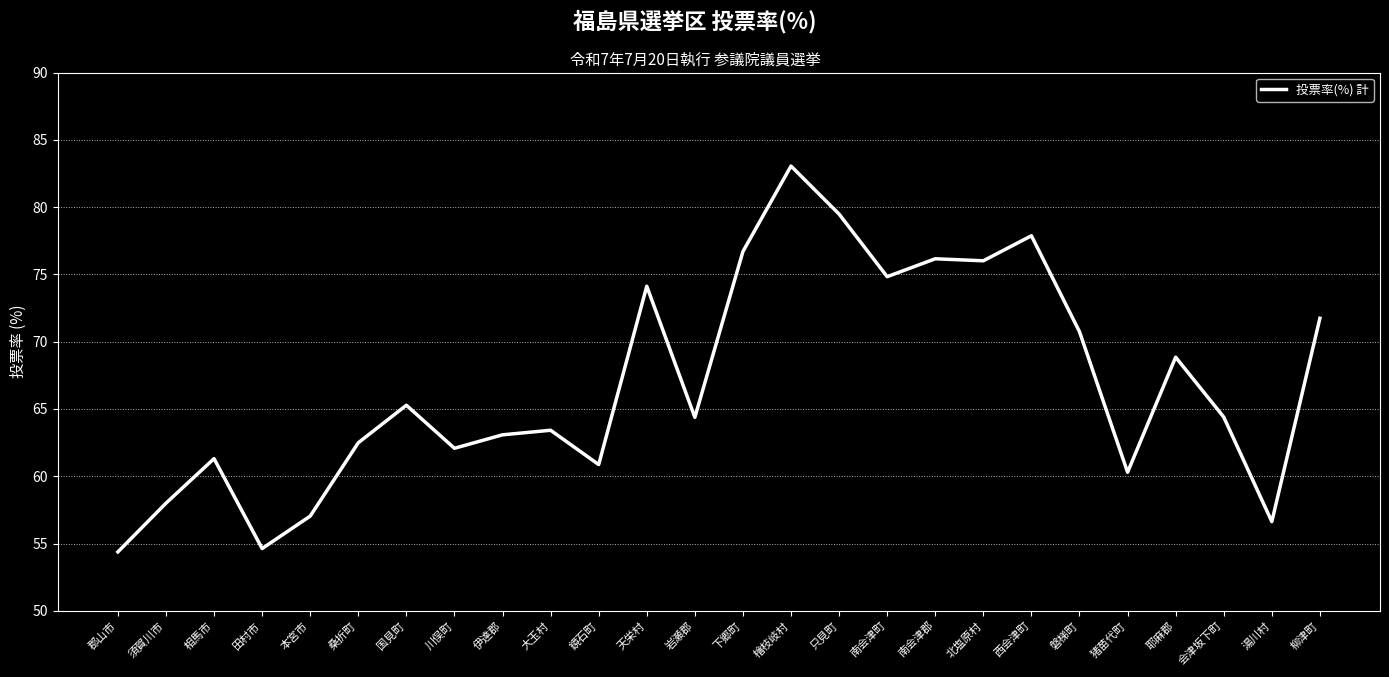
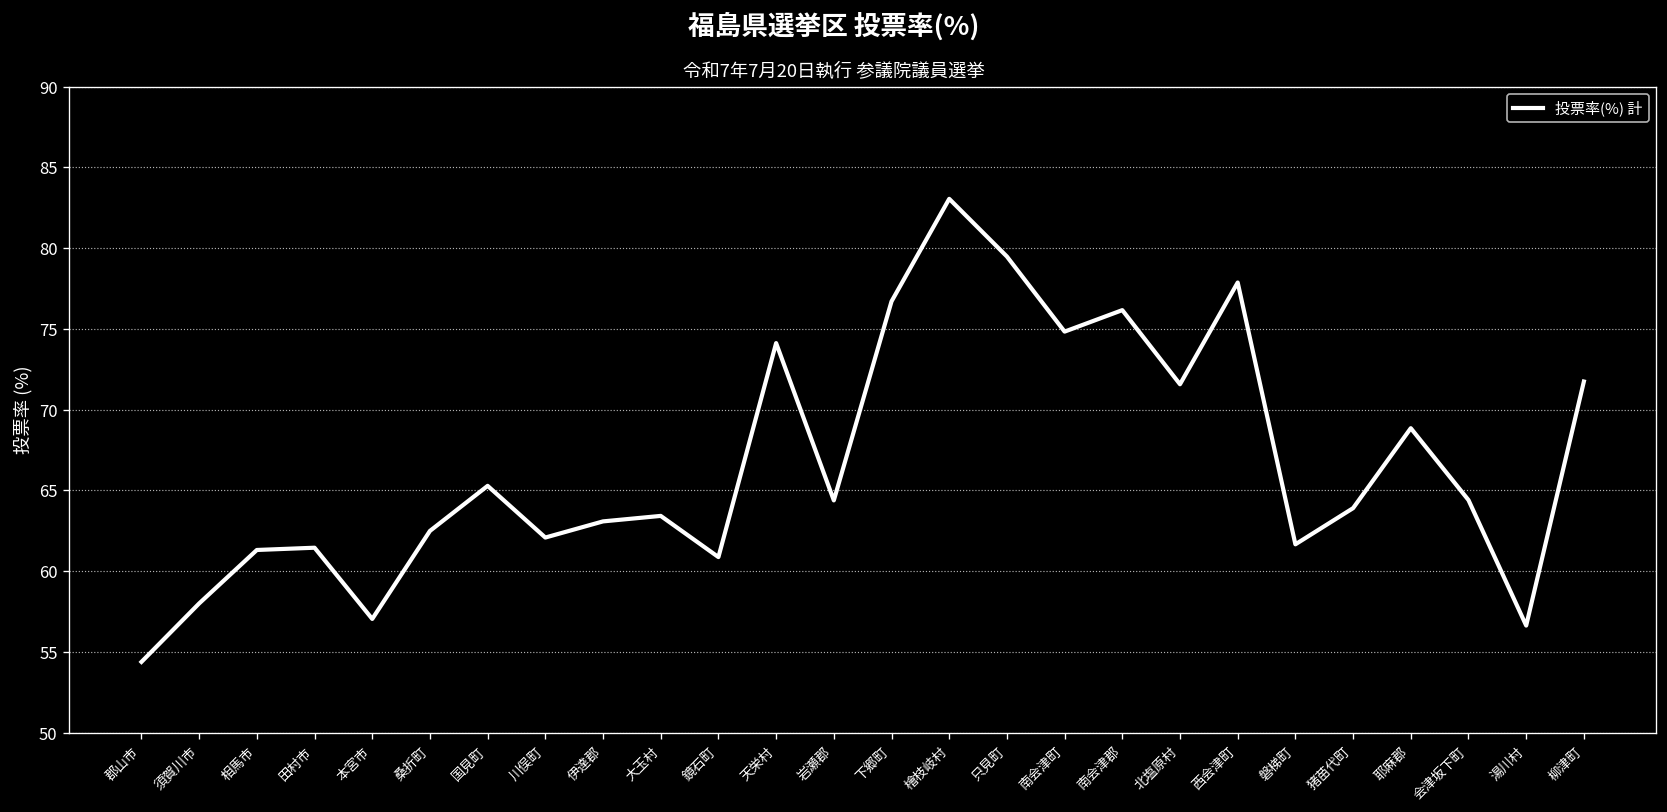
  {
    "郡山市": 54.4,
    "須賀川市": 58.0,
    "相馬市": 61.3,
-   "田村市": 54.6,
+   "田村市": 61.5,
    "本宮市": 57.0,
    "桑折町": 62.5,
    "国見町": 65.3,
    "川俣町": 62.1,
    "伊達郡": 63.1,
    "大玉村": 63.4,
    "鏡石町": 60.9,
    "天栄村": 74.1,
    "岩瀬郡": 64.4,
    "下郷町": 76.7,
    "檜枝岐村": 83.1,
    "只見町": 79.5,
    "南会津町": 74.8,
    "南会津郡": 76.2,
-   "北塩原村": 76.0,
+   "北塩原村": 71.6,
    "西会津町": 77.9,
-   "磐梯町": 70.7,
-   "猪苗代町": 60.3,
+   "磐梯町": 61.7,
+   "猪苗代町": 63.9,
    "耶麻郡": 68.9,
    "会津坂下町": 64.4,
    "湯川村": 56.6,
    "柳津町": 71.7
  }
